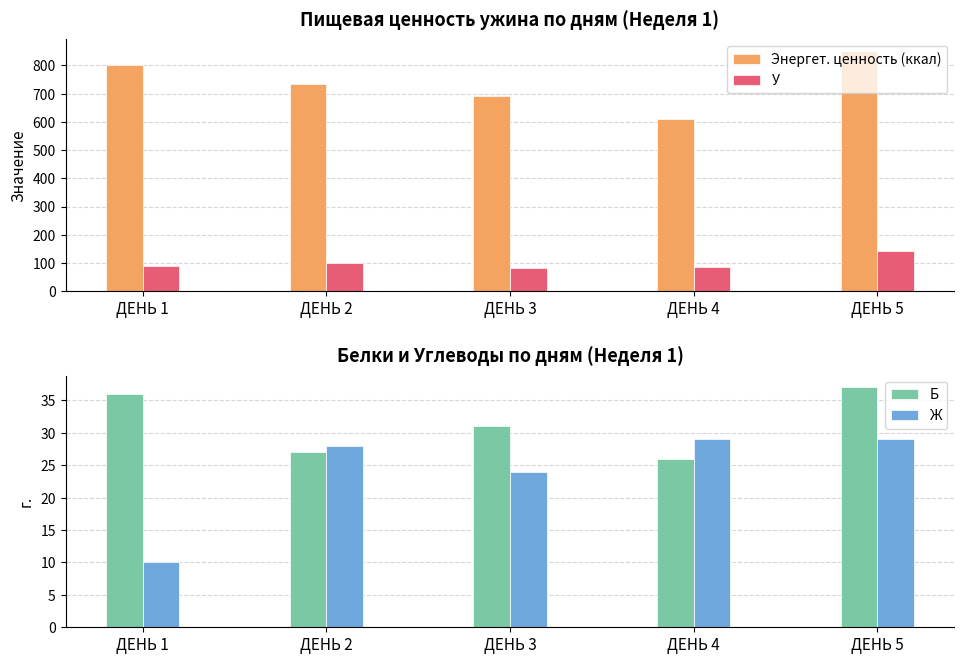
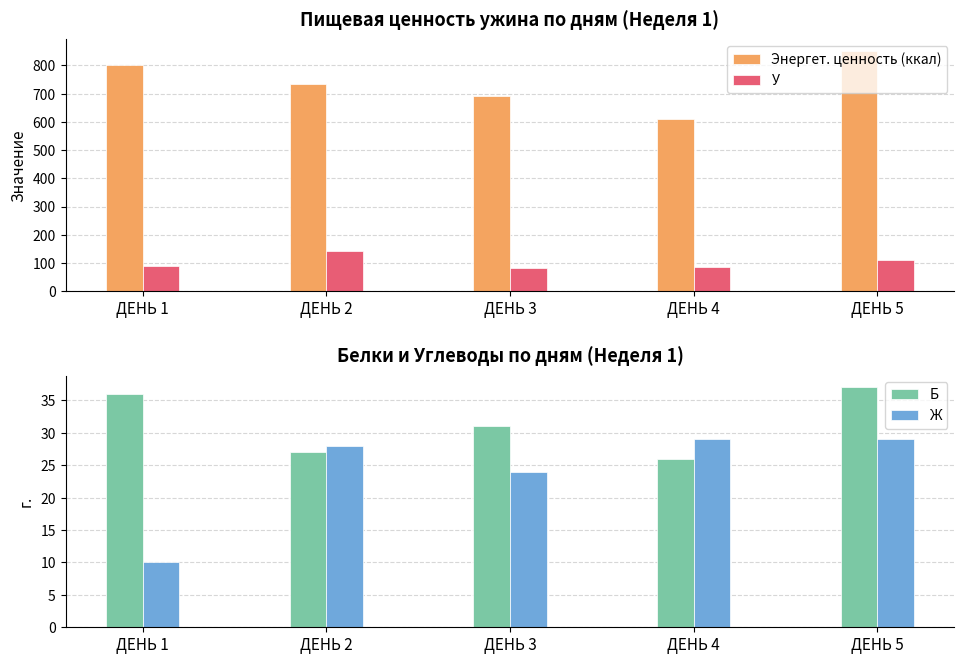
  {
    "Пищевая ценность ужина по дням (Неделя 1)": {
      "Энергет. ценность (ккал)": {
        "ДЕНЬ 1": 800,
        "ДЕНЬ 2": 740,
        "ДЕНЬ 3": 690,
        "ДЕНЬ 4": 610
      },
      "У": {
        "ДЕНЬ 1": 90,
-       "ДЕНЬ 2": 100,
+       "ДЕНЬ 2": 140,
        "ДЕНЬ 3": 80,
        "ДЕНЬ 4": 90,
-       "ДЕНЬ 5": 140
+       "ДЕНЬ 5": 110
      }
    },
    "Белки и Углеводы по дням (Неделя 1)": {
      "Б": {
        "ДЕНЬ 1": 36,
        "ДЕНЬ 2": 27,
        "ДЕНЬ 3": 31,
        "ДЕНЬ 4": 26,
        "ДЕНЬ 5": 37
      },
      "Ж": {
        "ДЕНЬ 1": 10,
        "ДЕНЬ 2": 28,
        "ДЕНЬ 3": 24,
        "ДЕНЬ 4": 29,
        "ДЕНЬ 5": 29
      }
    }
  }
